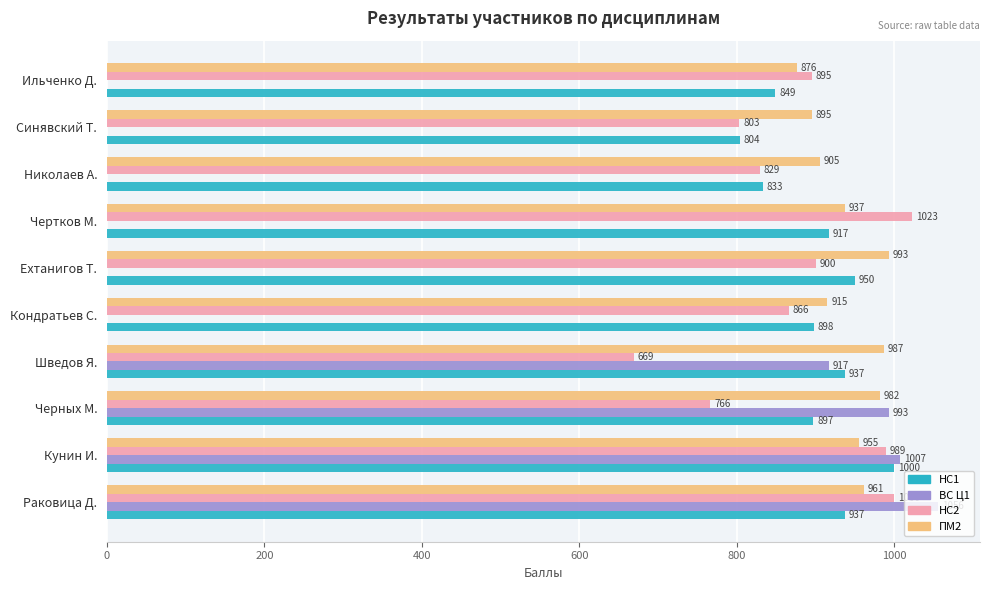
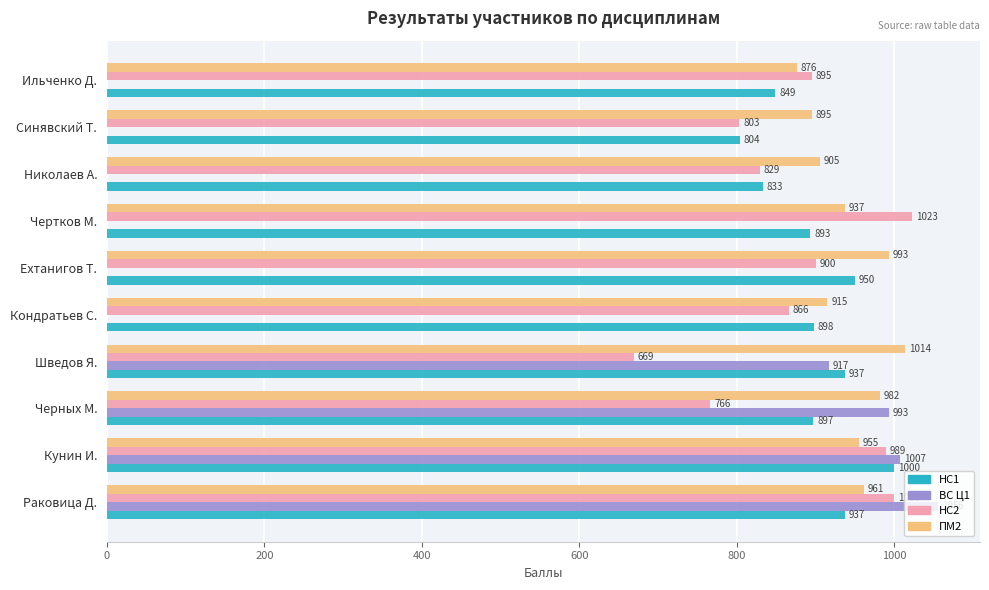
  {
    "НС1": {
      "Ильченко Д.": 849,
      "Синявский Т.": 804,
      "Николаев А.": 833,
-     "Чертков М.": 917,
+     "Чертков М.": 893,
      "Ехтанигов Т.": 950,
      "Кондратьев С.": 898,
      "Шведов Я.": 937,
      "Черных М.": 897,
      "Раковица Д.": 937
    },
    "ВС Ц1": {
      "Шведов Я.": 917,
      "Черных М.": 993,
      "Кунин И.": 1007
    },
    "НС2": {
      "Ильченко Д.": 895,
      "Синявский Т.": 803,
      "Николаев А.": 829,
      "Чертков М.": 1023,
      "Ехтанигов Т.": 900,
      "Кондратьев С.": 866,
      "Шведов Я.": 669,
      "Черных М.": 766,
      "Кунин И.": 989
    },
    "ПМ2": {
      "Ильченко Д.": 876,
      "Синявский Т.": 895,
      "Николаев А.": 905,
      "Чертков М.": 937,
      "Ехтанигов Т.": 993,
      "Кондратьев С.": 915,
-     "Шведов Я.": 987,
+     "Шведов Я.": 1014,
      "Черных М.": 982,
      "Кунин И.": 955,
      "Раковица Д.": 961
    }
  }
